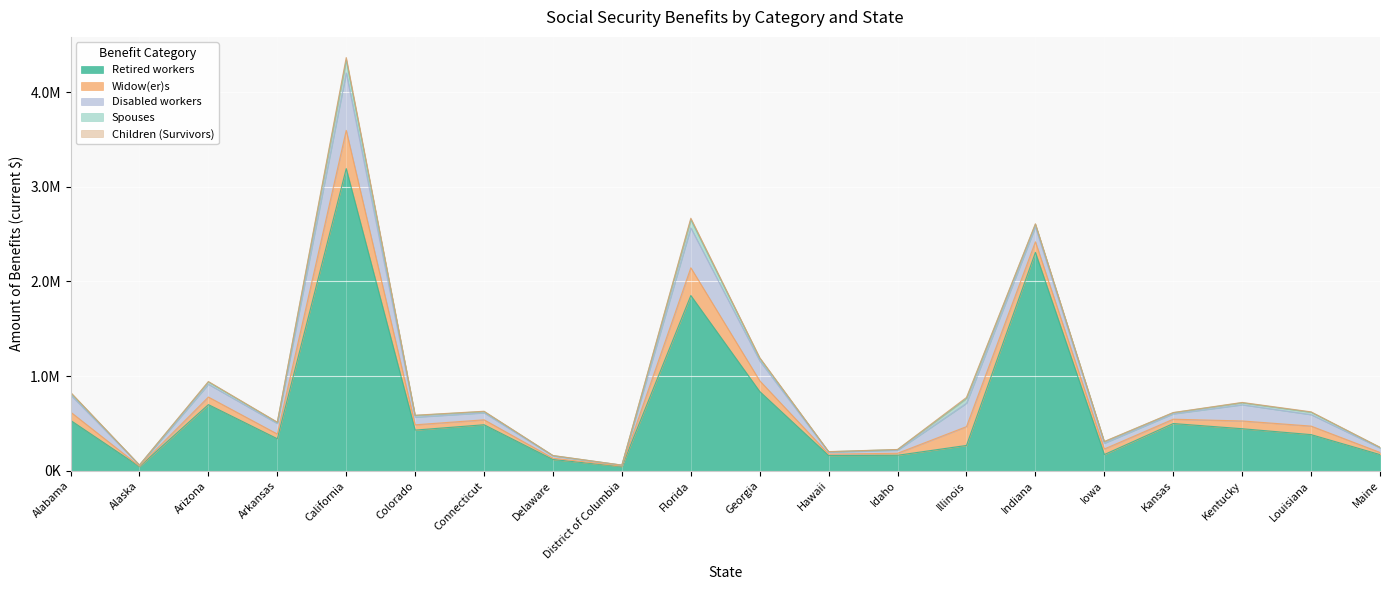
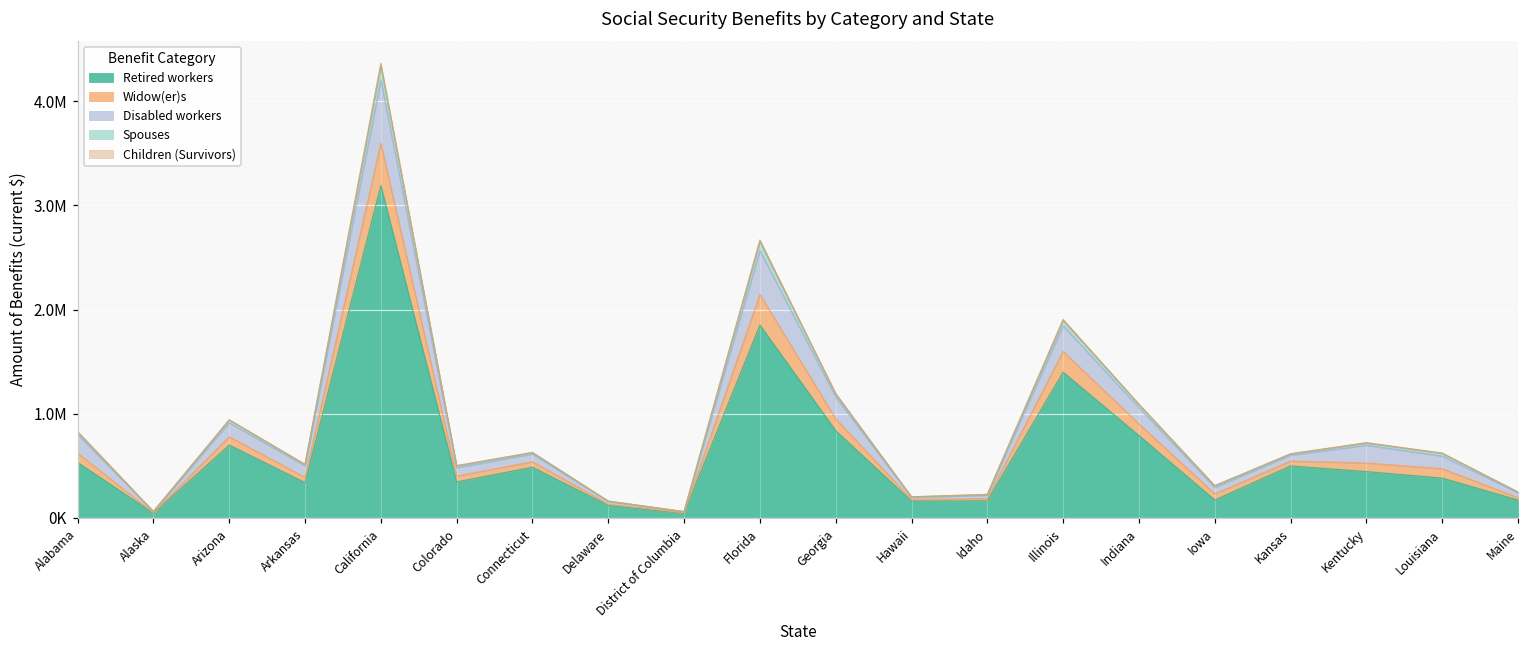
  {
    "Retired workers": {
      "Alabama": 500000,
      "Arizona": 700000,
      "Arkansas": 300000,
      "California": 3200000,
-     "Colorado": 400000,
+     "Colorado": 300000,
      "Connecticut": 500000,
      "Florida": 1900000,
      "Georgia": 800000,
-     "Illinois": 300000,
-     "Indiana": 2300000,
+     "Illinois": 1400000,
+     "Indiana": 800000,
      "Iowa": 200000,
      "Kansas": 500000,
      "Kentucky": 400000,
      "Louisiana": 400000
    }
  }
